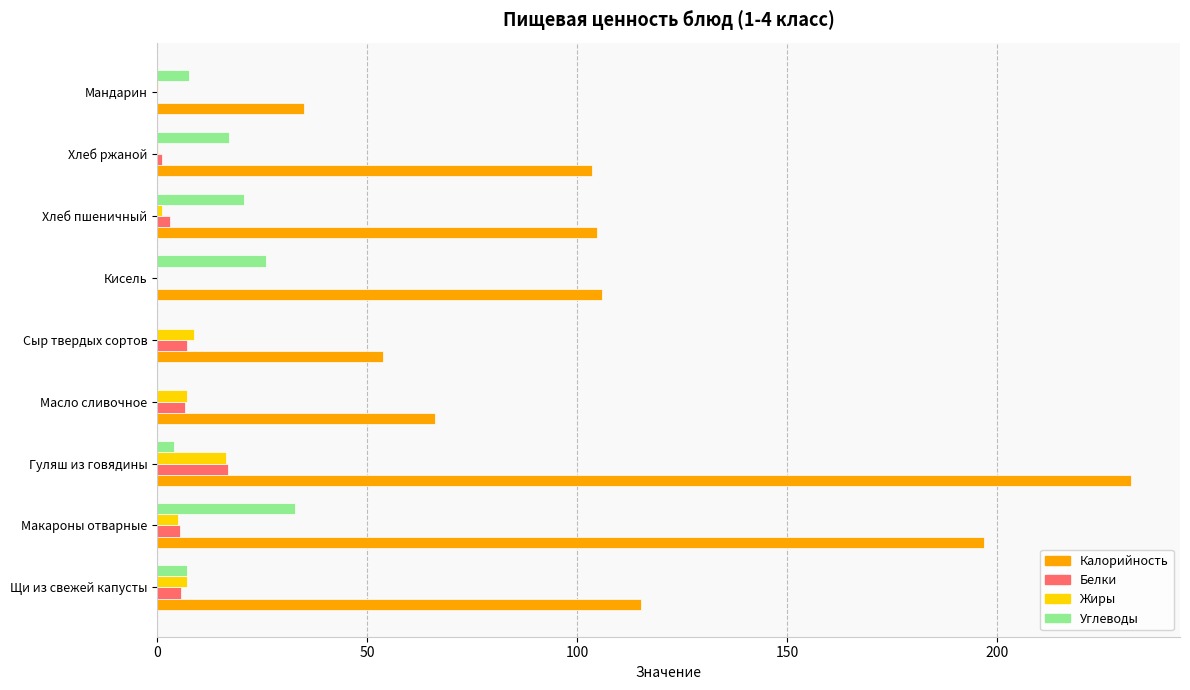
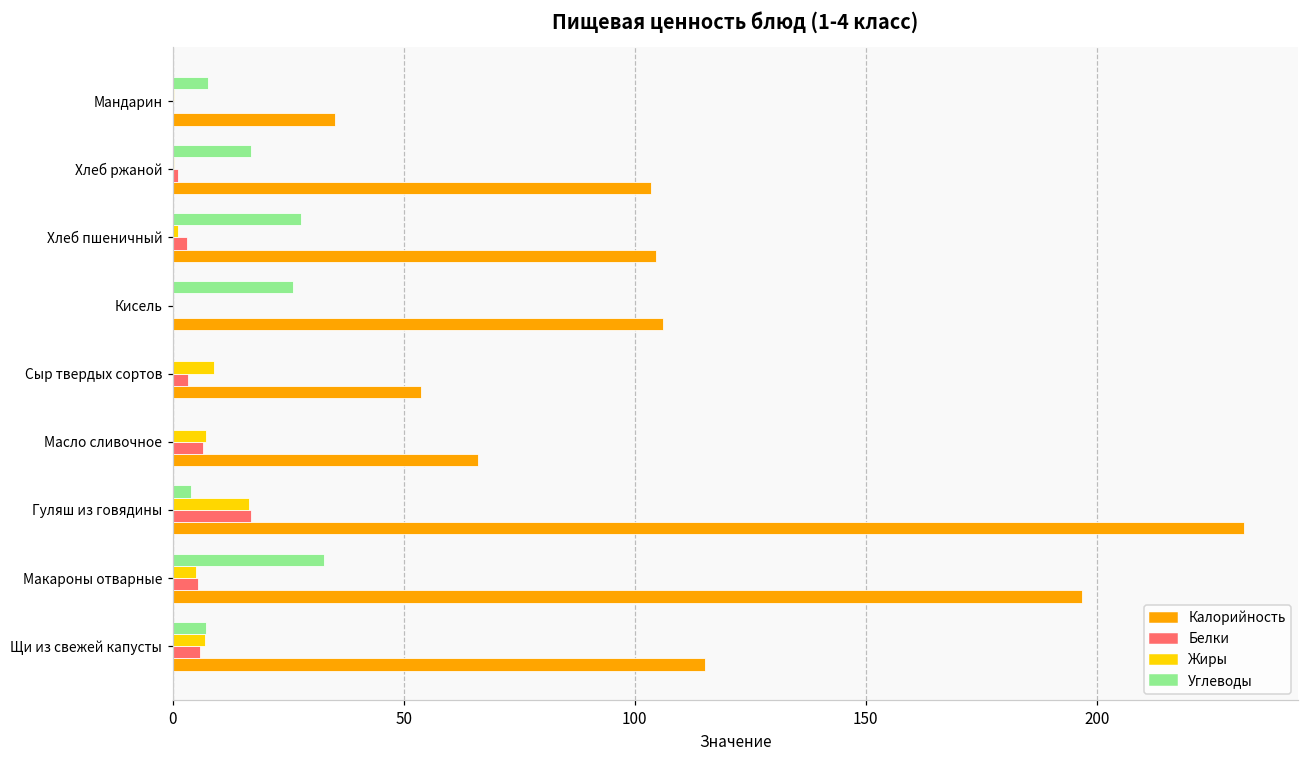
  {
    "Белки": {
      "Хлеб ржаной": 1,
      "Хлеб пшеничный": 3,
      "Кисель": 0,
-     "Сыр твердых сортов": 7,
+     "Сыр твердых сортов": 3,
      "Масло сливочное": 7,
      "Гуляш из говядины": 17,
      "Макароны отварные": 5,
      "Щи из свежей капусты": 6
    },
    "Углеводы": {
      "Мандарин": 8,
      "Хлеб ржаной": 17,
-     "Хлеб пшеничный": 21,
+     "Хлеб пшеничный": 28,
      "Кисель": 26,
      "Сыр твердых сортов": 0,
      "Гуляш из говядины": 4,
      "Макароны отварные": 33,
      "Щи из свежей капусты": 7
    }
  }
